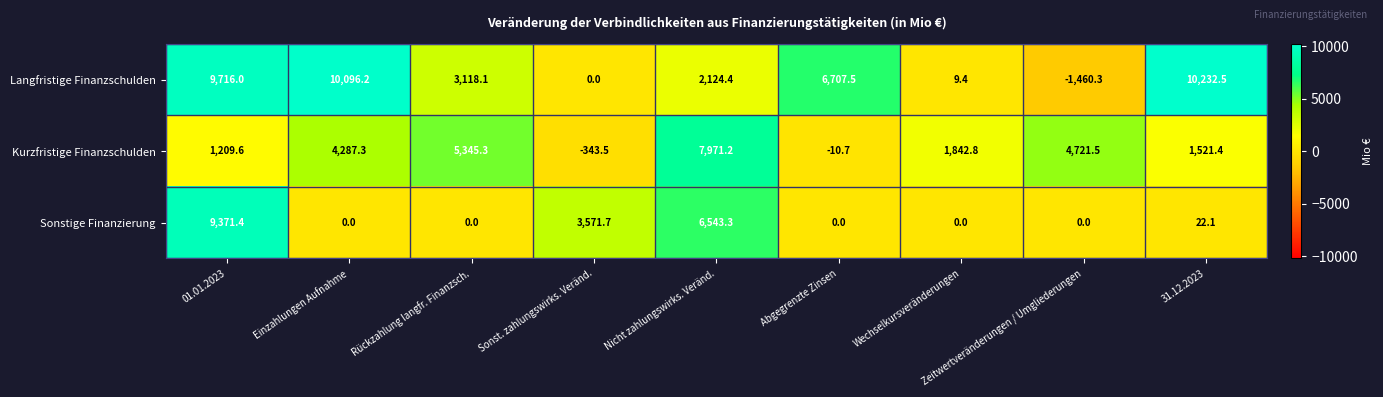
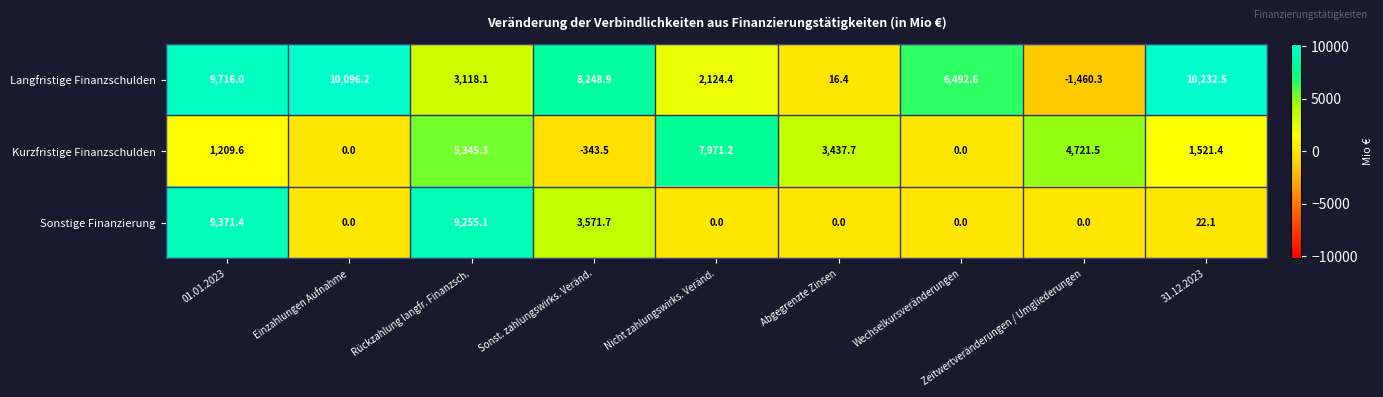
  {
    "Langfristige Finanzschulden": {
      "01.01.2023": "9,716.0",
      "Einzahlungen Aufnahme": "10,096.2",
      "Rückzahlung langfr. Finanzsch.": "3,118.1",
-     "Sonst. zahlungswirks. Veränd.": "0.0",
+     "Sonst. zahlungswirks. Veränd.": "8,248.9",
      "Nicht zahlungswirks. Veränd.": "2,124.4",
-     "Abgegrenzte Zinsen": "6,707.5",
-     "Wechselkursveränderungen": "9.4",
+     "Abgegrenzte Zinsen": "16.4",
+     "Wechselkursveränderungen": "6,492.6",
      "Zeitwertveränderungen / Umgliederungen": "-1,460.3",
      "31.12.2023": "10,232.5"
    },
    "Kurzfristige Finanzschulden": {
      "01.01.2023": "1,209.6",
-     "Einzahlungen Aufnahme": "4,287.3",
+     "Einzahlungen Aufnahme": "0.0",
      "Rückzahlung langfr. Finanzsch.": "5,345.3",
      "Sonst. zahlungswirks. Veränd.": "-343.5",
      "Nicht zahlungswirks. Veränd.": "7,971.2",
-     "Abgegrenzte Zinsen": "-10.7",
-     "Wechselkursveränderungen": "1,842.8",
+     "Abgegrenzte Zinsen": "3,437.7",
+     "Wechselkursveränderungen": "0.0",
      "Zeitwertveränderungen / Umgliederungen": "4,721.5",
      "31.12.2023": "1,521.4"
    },
    "Sonstige Finanzierung": {
      "01.01.2023": "9,371.4",
      "Einzahlungen Aufnahme": "0.0",
-     "Rückzahlung langfr. Finanzsch.": "0.0",
+     "Rückzahlung langfr. Finanzsch.": "9,255.1",
      "Sonst. zahlungswirks. Veränd.": "3,571.7",
-     "Nicht zahlungswirks. Veränd.": "6,543.3",
+     "Nicht zahlungswirks. Veränd.": "0.0",
      "Abgegrenzte Zinsen": "0.0",
      "Wechselkursveränderungen": "0.0",
      "Zeitwertveränderungen / Umgliederungen": "0.0",
      "31.12.2023": "22.1"
    }
  }
